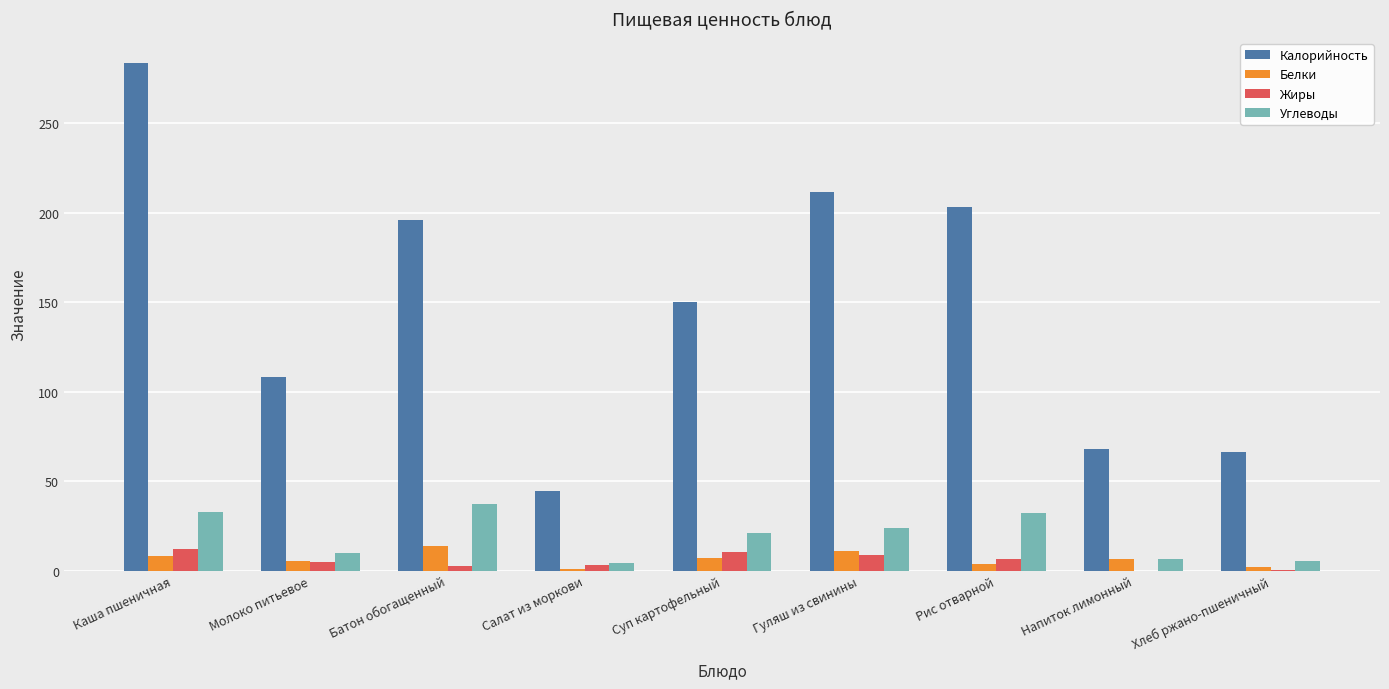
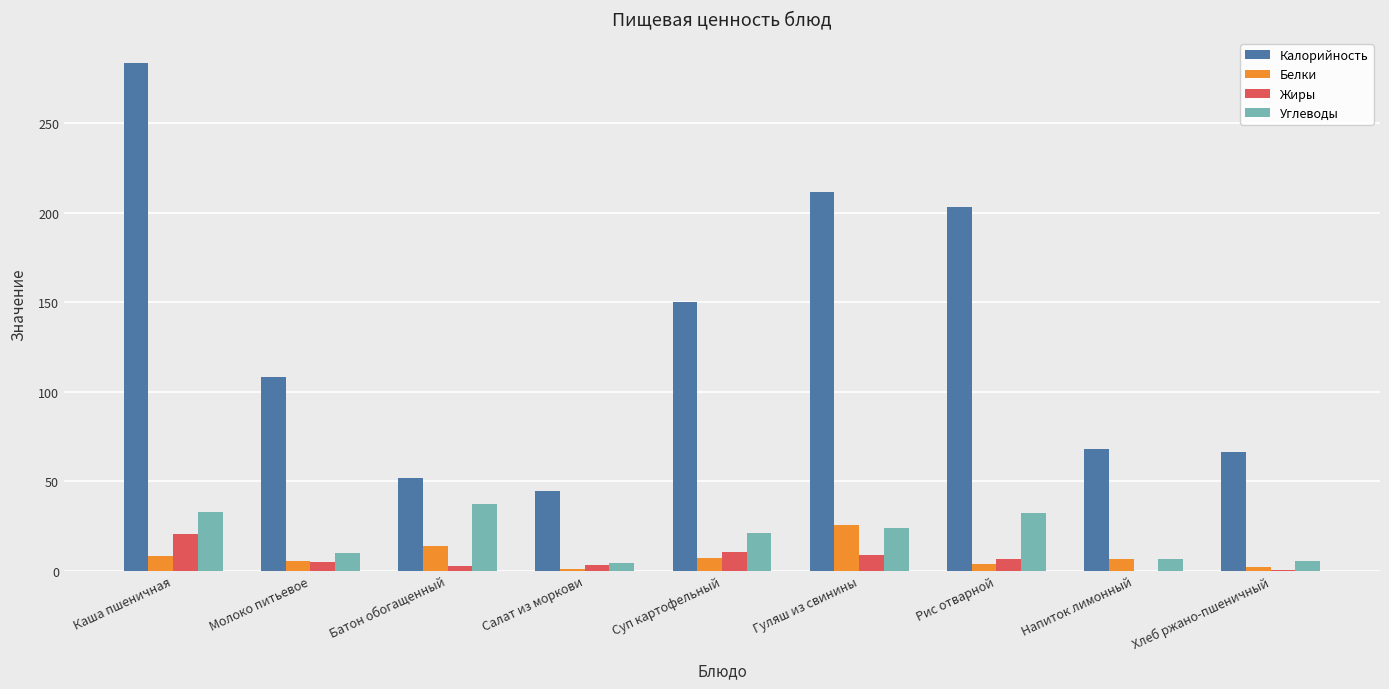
  {
    "Калорийность": {
      "Каша пшеничная": 284,
      "Молоко питьевое": 108,
-     "Батон обогащенный": 196,
+     "Батон обогащенный": 52,
      "Салат из моркови": 45,
      "Суп картофельный": 150,
      "Гуляш из свинины": 212,
      "Рис отварной": 203,
      "Напиток лимонный": 68,
      "Хлеб ржано-пшеничный": 66
    },
    "Белки": {
      "Каша пшеничная": 8,
      "Молоко питьевое": 5,
      "Батон обогащенный": 14,
      "Суп картофельный": 7,
-     "Гуляш из свинины": 11,
+     "Гуляш из свинины": 25,
      "Рис отварной": 4,
      "Напиток лимонный": 6,
      "Хлеб ржано-пшеничный": 2
    },
    "Жиры": {
-     "Каша пшеничная": 12,
+     "Каша пшеничная": 20,
      "Молоко питьевое": 5,
      "Батон обогащенный": 2,
      "Салат из моркови": 3,
      "Суп картофельный": 11,
      "Гуляш из свинины": 9,
      "Рис отварной": 6,
      "Напиток лимонный": 0
    },
    "Углеводы": {
      "Каша пшеничная": 33,
      "Молоко питьевое": 10,
      "Батон обогащенный": 37,
      "Салат из моркови": 4,
      "Суп картофельный": 21,
      "Гуляш из свинины": 24,
      "Рис отварной": 32,
      "Напиток лимонный": 6,
      "Хлеб ржано-пшеничный": 5
    }
  }
